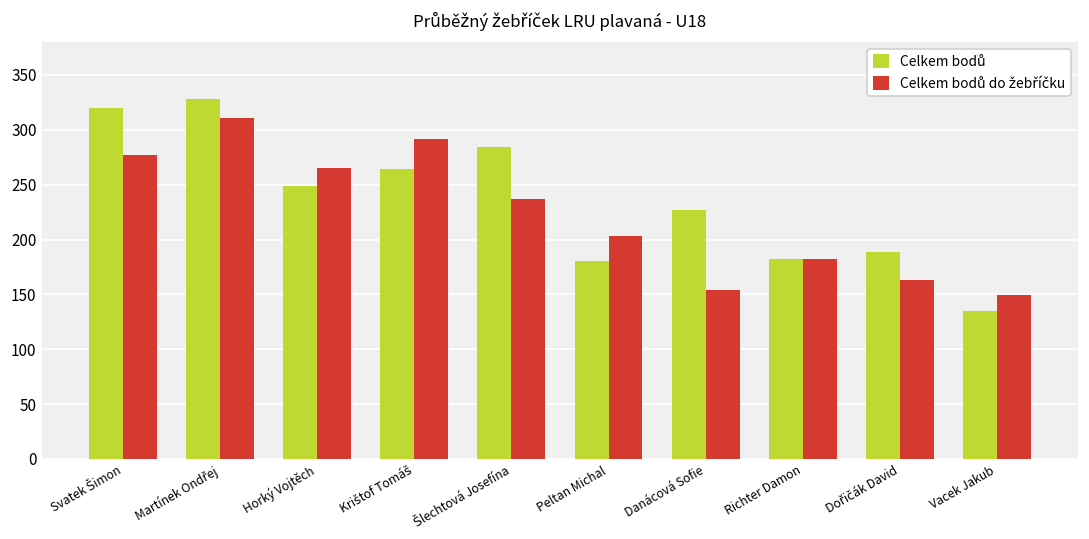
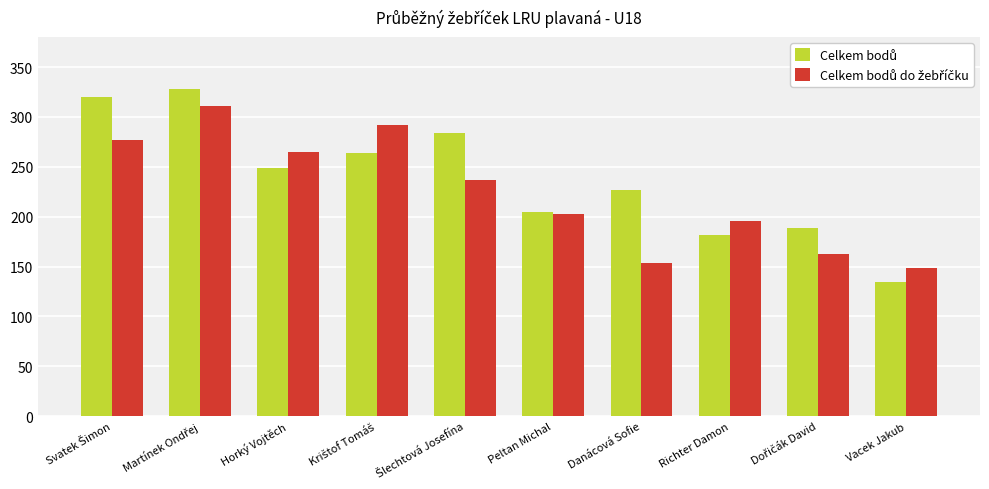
  {
    "Celkem bodů": {
      "Svatek Šimon": 320,
      "Martínek Ondřej": 330,
      "Horký Vojtěch": 250,
      "Krištof Tomáš": 260,
      "Šlechtová Josefína": 280,
-     "Peltan Michal": 180,
+     "Peltan Michal": 210,
      "Danácová Sofie": 230,
      "Richter Damon": 180,
      "Dořičák David": 190,
      "Vacek Jakub": 140
    },
    "Celkem bodů do žebříčku": {
      "Svatek Šimon": 280,
      "Martínek Ondřej": 310,
      "Horký Vojtěch": 270,
      "Krištof Tomáš": 290,
      "Šlechtová Josefína": 240,
      "Peltan Michal": 200,
      "Danácová Sofie": 150,
-     "Richter Damon": 180,
+     "Richter Damon": 200,
      "Dořičák David": 160,
      "Vacek Jakub": 150
    }
  }
